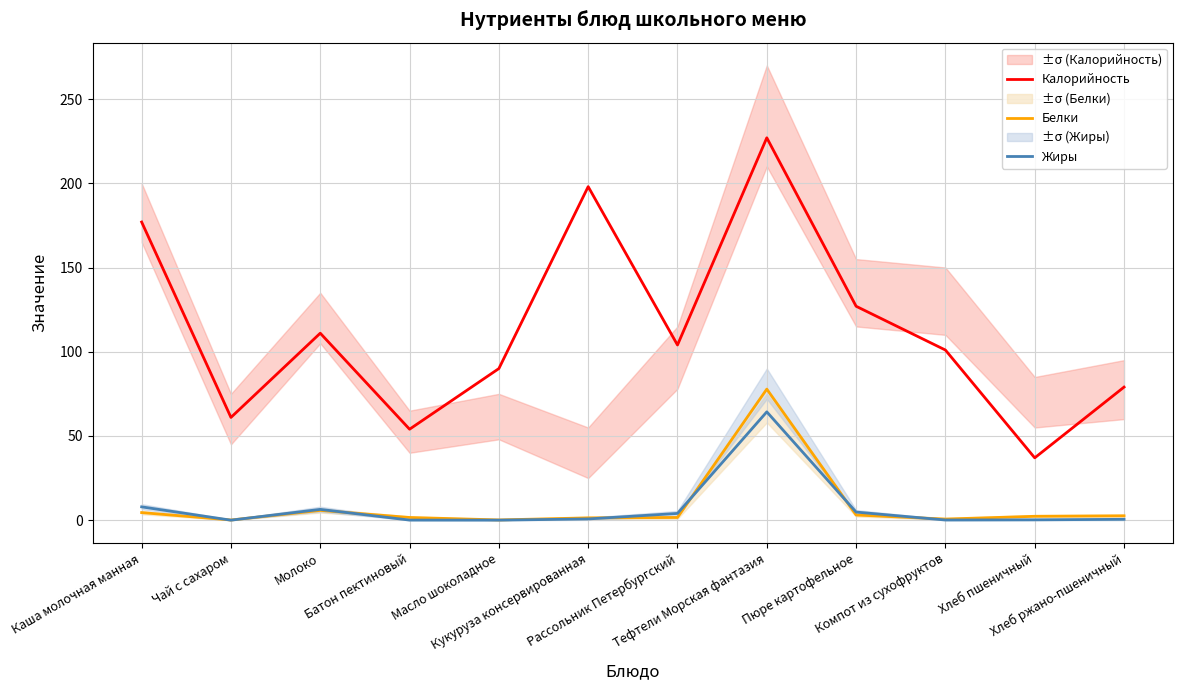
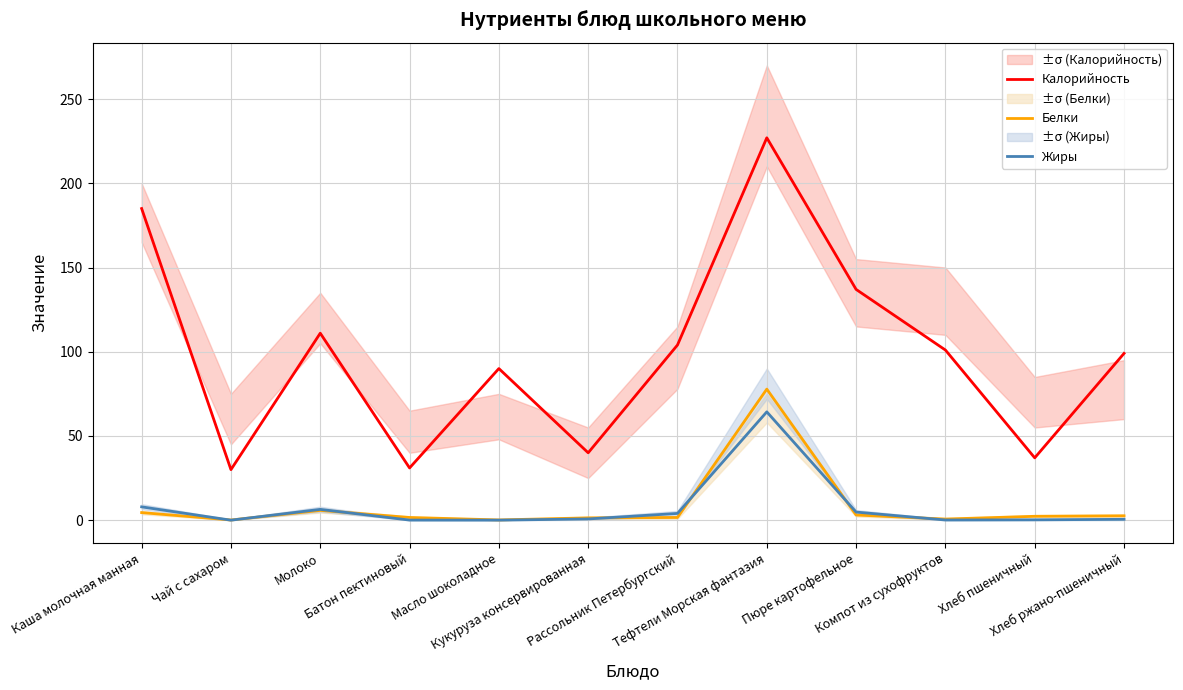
  {
    "Калорийность": {
-     "Каша молочная манная": 177,
-     "Чай с сахаром": 61,
+     "Каша молочная манная": 185,
+     "Чай с сахаром": 30,
      "Молоко": 111,
-     "Батон пектиновый": 54,
+     "Батон пектиновый": 31,
      "Масло шоколадное": 90,
-     "Кукуруза консервированная": 198,
+     "Кукуруза консервированная": 40,
      "Рассольник Петербургский": 104,
      "Тефтели Морская фантазия": 227,
-     "Пюре картофельное": 127,
+     "Пюре картофельное": 137,
      "Компот из сухофруктов": 101,
      "Хлеб пшеничный": 37,
-     "Хлеб ржано-пшеничный": 79
+     "Хлеб ржано-пшеничный": 99
    },
    "Белки": {
      "Тефтели Морская фантазия": 78
    },
    "Жиры": {
      "Каша молочная манная": 8,
      "Тефтели Морская фантазия": 64
    }
  }
